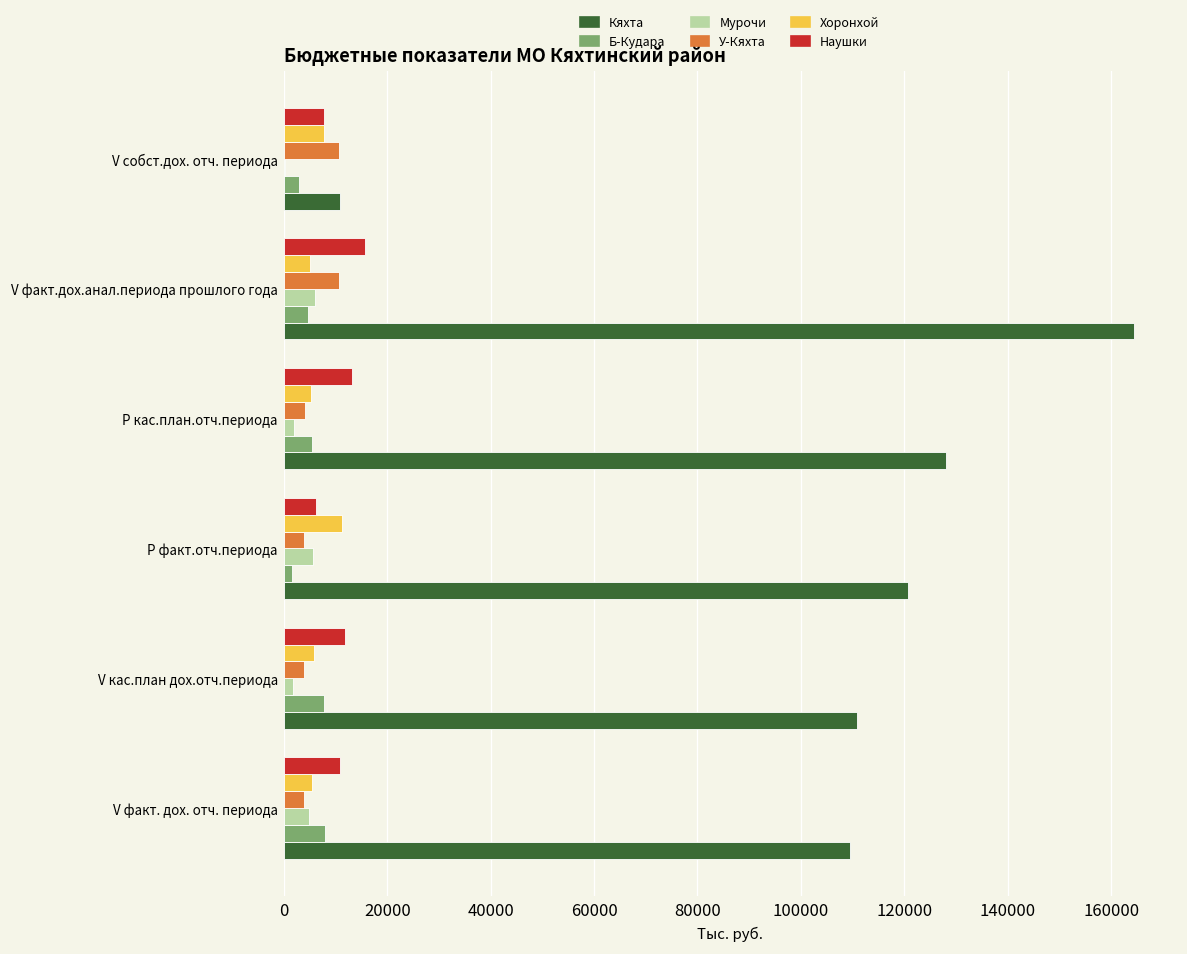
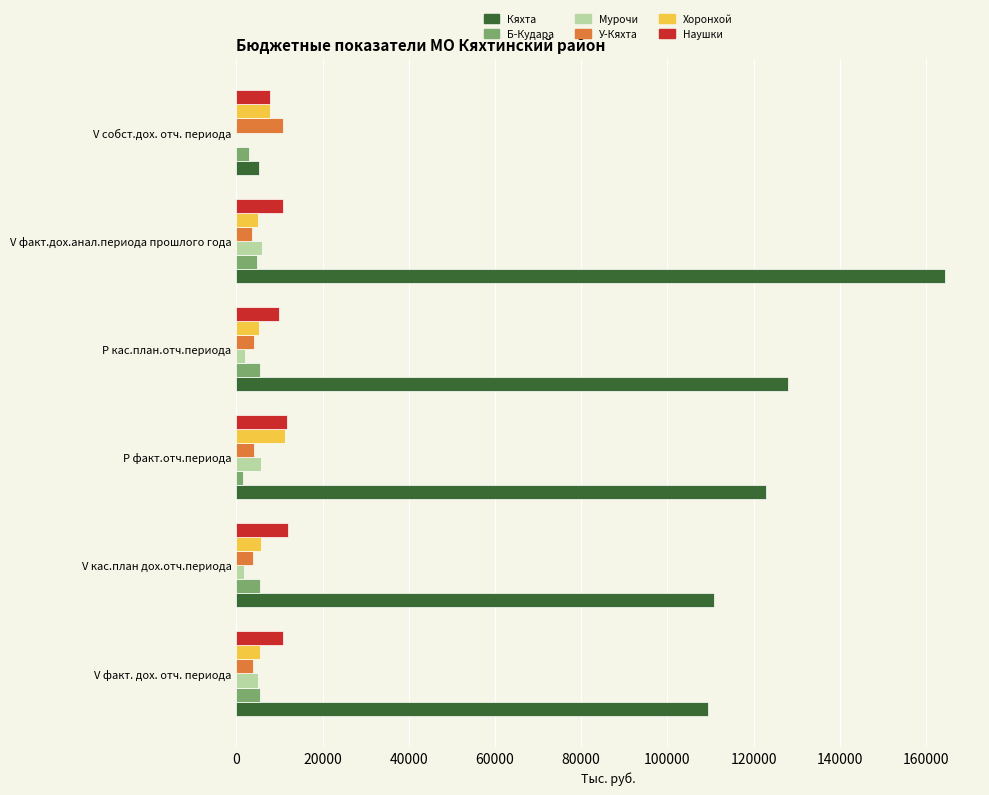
  {
    "Кяхта": {
-     "V собст.дох. отч. периода": 11000,
+     "V собст.дох. отч. периода": 5000,
      "V факт.дох.анал.периода прошлого года": 164000,
      "Р кас.план.отч.периода": 128000,
-     "Р факт.отч.периода": 121000,
+     "Р факт.отч.периода": 123000,
      "V кас.план дох.отч.периода": 111000,
      "V факт. дох. отч. периода": 109000
    },
    "Б-Кудара": {
      "V собст.дох. отч. периода": 3000,
      "V факт.дох.анал.периода прошлого года": 5000,
      "Р кас.план.отч.периода": 6000,
      "Р факт.отч.периода": 2000,
-     "V кас.план дох.отч.периода": 8000,
-     "V факт. дох. отч. периода": 8000
+     "V кас.план дох.отч.периода": 5000,
+     "V факт. дох. отч. периода": 5000
    },
    "Мурочи": {
      "V факт.дох.анал.периода прошлого года": 6000,
      "Р кас.план.отч.периода": 2000,
      "Р факт.отч.периода": 6000,
      "V кас.план дох.отч.периода": 2000,
      "V факт. дох. отч. периода": 5000
    },
    "У-Кяхта": {
      "V собст.дох. отч. периода": 11000,
-     "V факт.дох.анал.периода прошлого года": 11000,
+     "V факт.дох.анал.периода прошлого года": 4000,
      "Р кас.план.отч.периода": 4000,
      "Р факт.отч.периода": 4000,
      "V кас.план дох.отч.периода": 4000,
      "V факт. дох. отч. периода": 4000
    },
    "Хоронхой": {
      "V собст.дох. отч. периода": 8000,
      "V факт.дох.анал.периода прошлого года": 5000,
      "Р кас.план.отч.периода": 5000,
      "Р факт.отч.периода": 11000,
      "V кас.план дох.отч.периода": 6000,
      "V факт. дох. отч. периода": 5000
    },
    "Наушки": {
      "V собст.дох. отч. периода": 8000,
-     "V факт.дох.анал.периода прошлого года": 16000,
-     "Р кас.план.отч.периода": 13000,
-     "Р факт.отч.периода": 6000,
+     "V факт.дох.анал.периода прошлого года": 11000,
+     "Р кас.план.отч.периода": 10000,
+     "Р факт.отч.периода": 12000,
      "V кас.план дох.отч.периода": 12000,
      "V факт. дох. отч. периода": 11000
    }
  }
